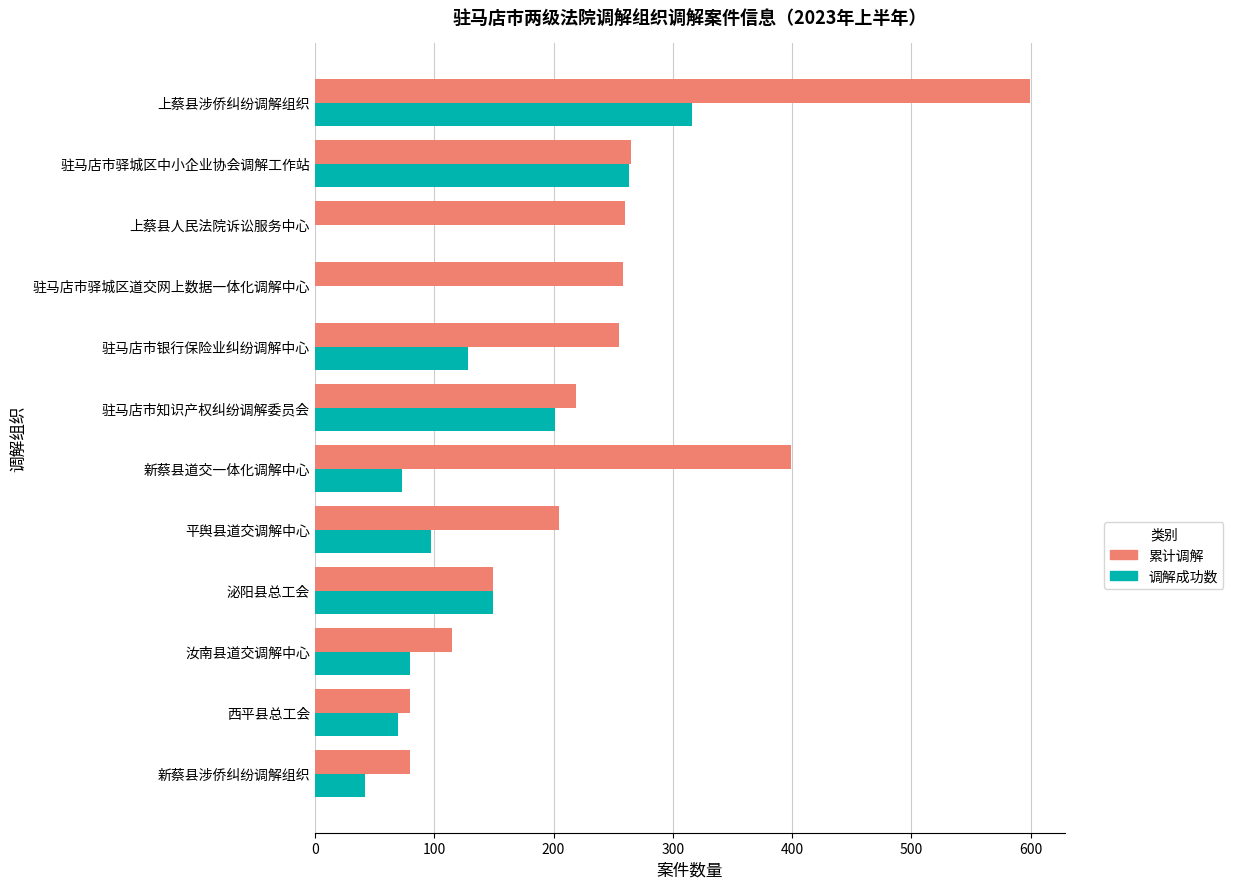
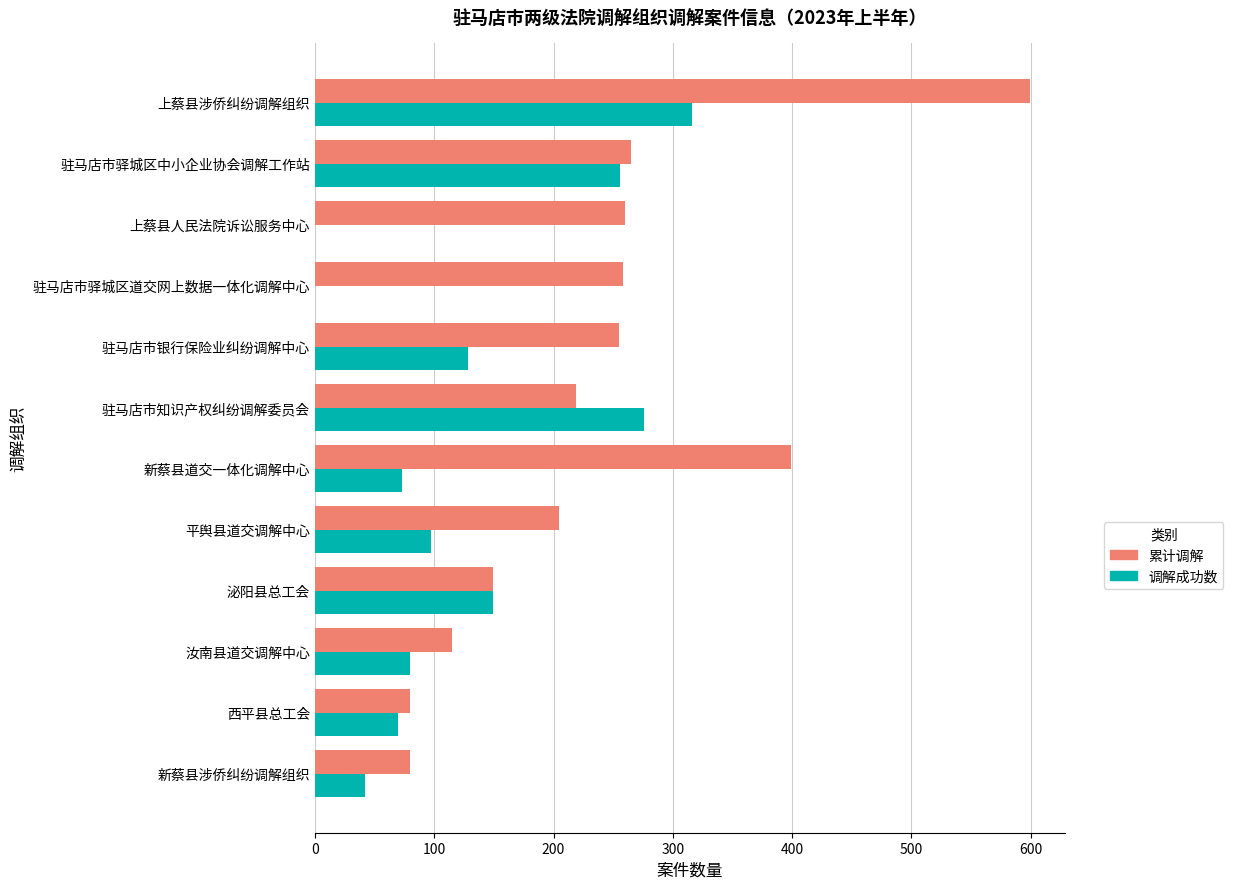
  {
    "累计调解": {
      "上蔡县涉侨纠纷调解组织": 599,
      "驻马店市驿城区中小企业协会调解工作站": 265,
      "上蔡县人民法院诉讼服务中心": 260,
      "驻马店市驿城区道交网上数据一体化调解中心": 258,
      "驻马店市银行保险业纠纷调解中心": 255,
      "驻马店市知识产权纠纷调解委员会": 219,
      "新蔡县道交一体化调解中心": 399,
      "平舆县道交调解中心": 205,
      "泌阳县总工会": 149,
      "汝南县道交调解中心": 115,
      "西平县总工会": 80,
      "新蔡县涉侨纠纷调解组织": 80
    },
    "调解成功数": {
      "上蔡县涉侨纠纷调解组织": 316,
-     "驻马店市驿城区中小企业协会调解工作站": 263,
+     "驻马店市驿城区中小企业协会调解工作站": 256,
      "上蔡县人民法院诉讼服务中心": 0,
      "驻马店市驿城区道交网上数据一体化调解中心": 0,
      "驻马店市银行保险业纠纷调解中心": 128,
-     "驻马店市知识产权纠纷调解委员会": 201,
+     "驻马店市知识产权纠纷调解委员会": 276,
      "新蔡县道交一体化调解中心": 73,
      "平舆县道交调解中心": 97,
      "泌阳县总工会": 149,
      "汝南县道交调解中心": 80,
      "西平县总工会": 70,
      "新蔡县涉侨纠纷调解组织": 42
    }
  }
